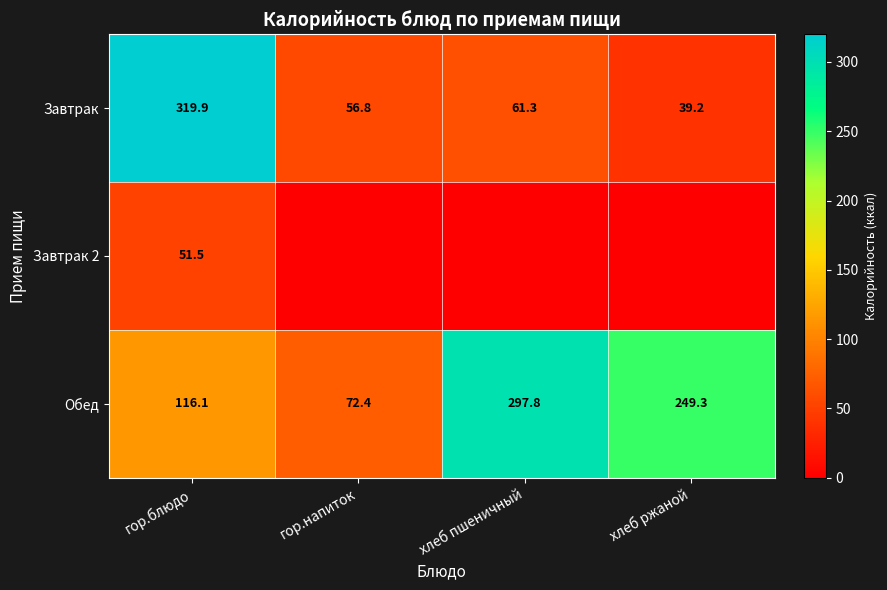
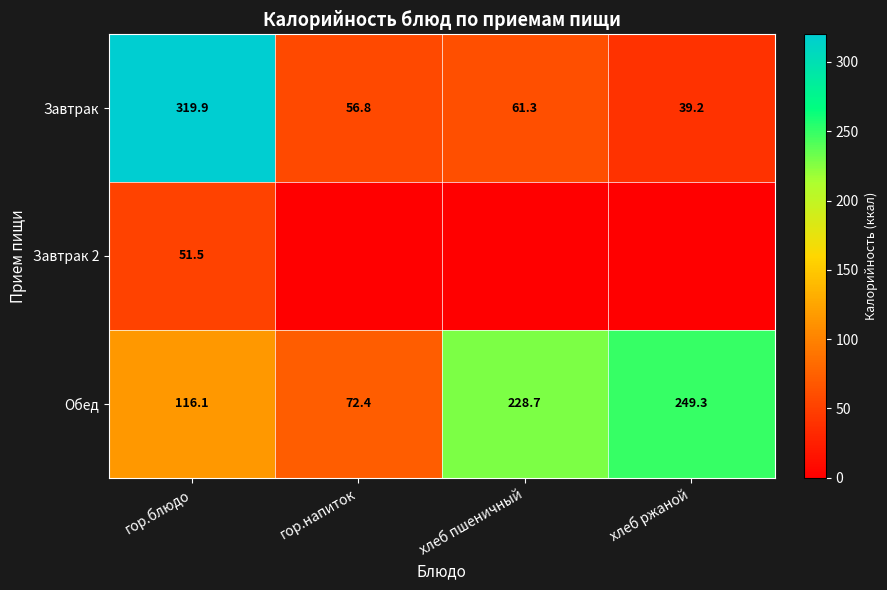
  {
    "Завтрак": {
      "гор.блюдо": 319.9,
      "гор.напиток": 56.8,
      "хлеб пшеничный": 61.3,
      "хлеб ржаной": 39.2
    },
    "Завтрак 2": {
      "гор.блюдо": 51.5
    },
    "Обед": {
      "гор.блюдо": 116.1,
      "гор.напиток": 72.4,
-     "хлеб пшеничный": 297.8,
+     "хлеб пшеничный": 228.7,
      "хлеб ржаной": 249.3
    }
  }
